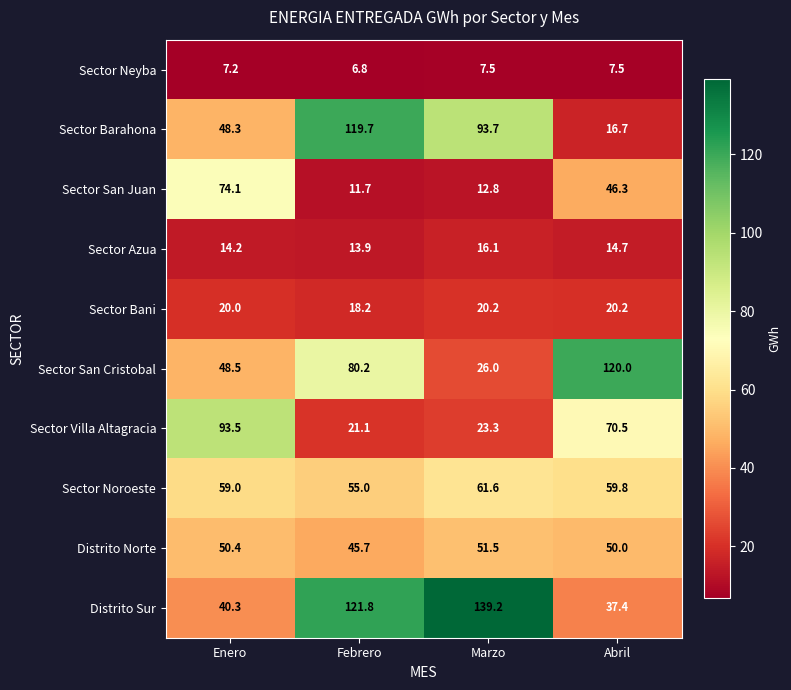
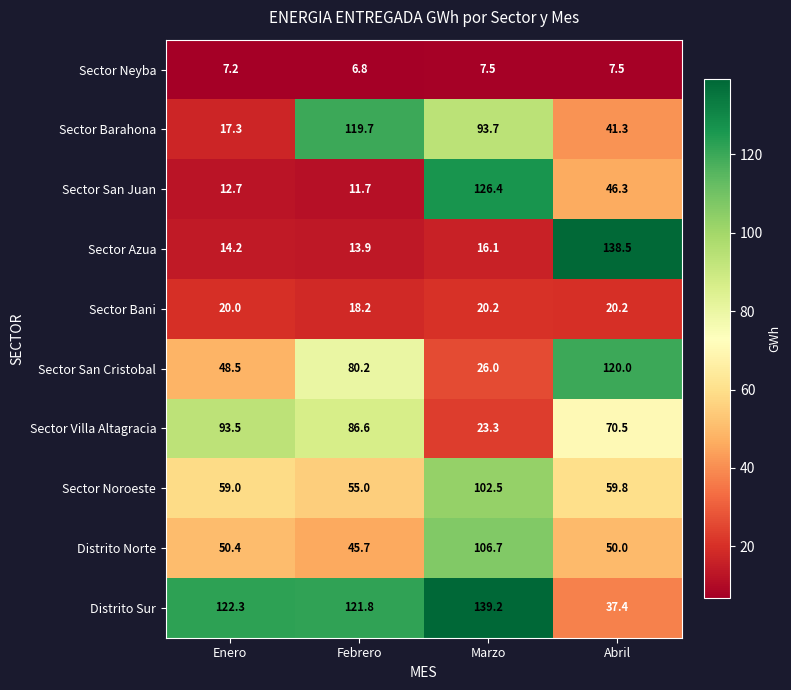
  {
    "Sector Neyba": {
      "Enero": 7.2,
      "Febrero": 6.8,
      "Marzo": 7.5,
      "Abril": 7.5
    },
    "Sector Barahona": {
-     "Enero": 48.3,
+     "Enero": 17.3,
      "Febrero": 119.7,
      "Marzo": 93.7,
-     "Abril": 16.7
+     "Abril": 41.3
    },
    "Sector San Juan": {
-     "Enero": 74.1,
+     "Enero": 12.7,
      "Febrero": 11.7,
-     "Marzo": 12.8,
+     "Marzo": 126.4,
      "Abril": 46.3
    },
    "Sector Azua": {
      "Enero": 14.2,
      "Febrero": 13.9,
      "Marzo": 16.1,
-     "Abril": 14.7
+     "Abril": 138.5
    },
    "Sector Bani": {
      "Enero": 20.0,
      "Febrero": 18.2,
      "Marzo": 20.2,
      "Abril": 20.2
    },
    "Sector San Cristobal": {
      "Enero": 48.5,
      "Febrero": 80.2,
      "Marzo": 26.0,
      "Abril": 120.0
    },
    "Sector Villa Altagracia": {
      "Enero": 93.5,
-     "Febrero": 21.1,
+     "Febrero": 86.6,
      "Marzo": 23.3,
      "Abril": 70.5
    },
    "Sector Noroeste": {
      "Enero": 59.0,
      "Febrero": 55.0,
-     "Marzo": 61.6,
+     "Marzo": 102.5,
      "Abril": 59.8
    },
    "Distrito Norte": {
      "Enero": 50.4,
      "Febrero": 45.7,
-     "Marzo": 51.5,
+     "Marzo": 106.7,
      "Abril": 50.0
    },
    "Distrito Sur": {
-     "Enero": 40.3,
+     "Enero": 122.3,
      "Febrero": 121.8,
      "Marzo": 139.2,
      "Abril": 37.4
    }
  }
